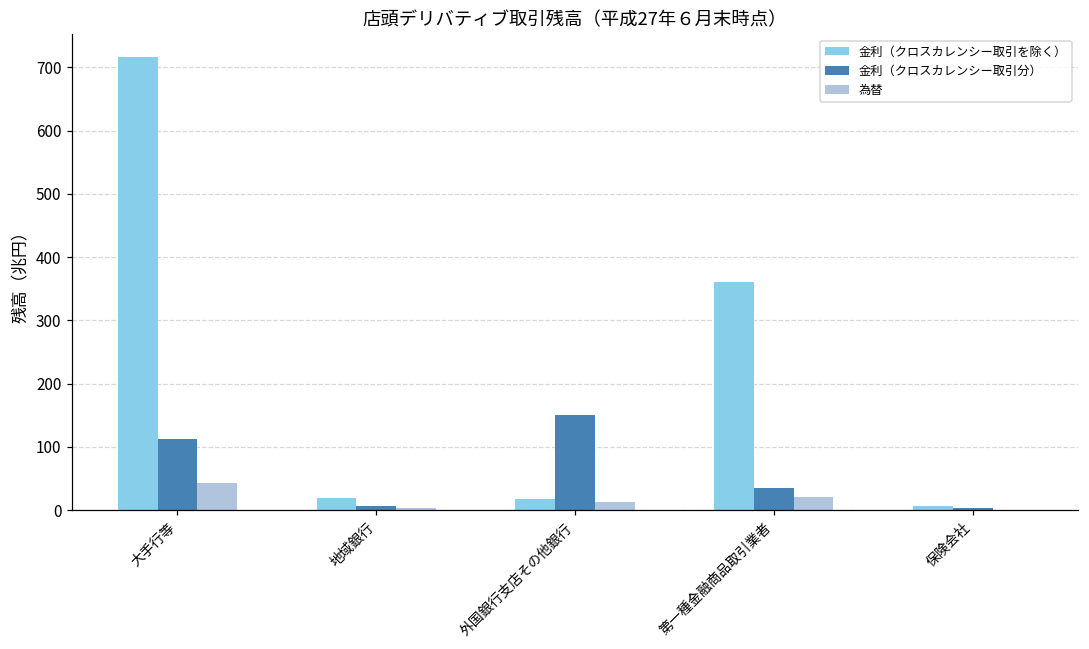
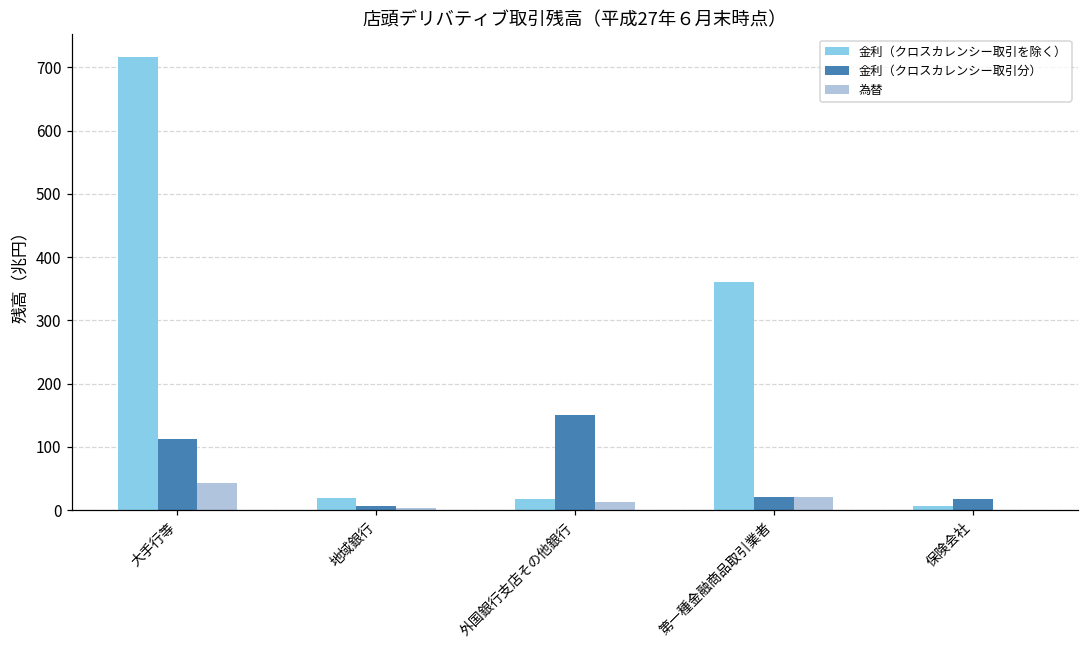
  {
    "金利（クロスカレンシー取引分）": {
      "大手行等": 110,
      "地域銀行": 10,
      "外国銀行支店その他銀行": 150,
-     "第一種金融商品取引業者": 40,
-     "保険会社": 0
+     "第一種金融商品取引業者": 20,
+     "保険会社": 20
    }
  }
